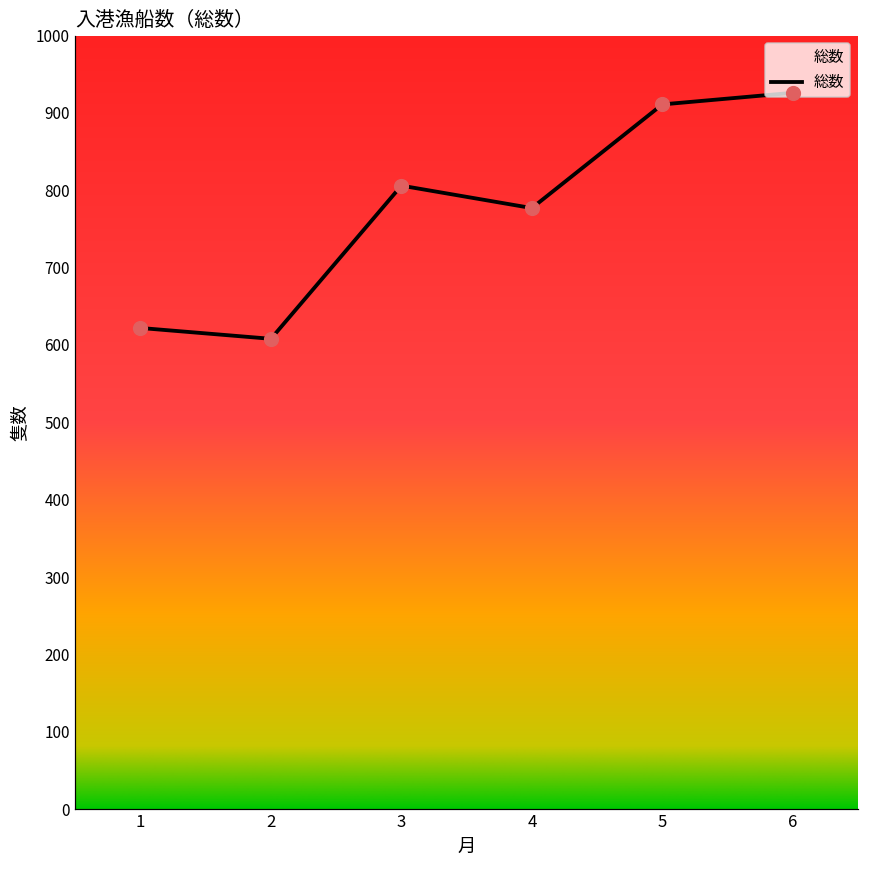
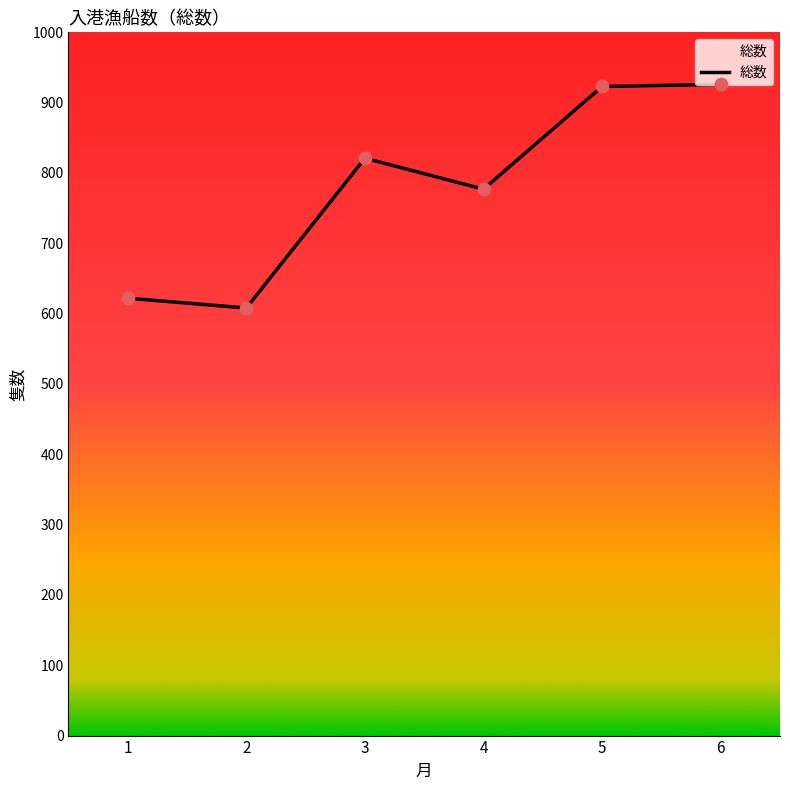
  {
    "1": 620,
    "2": 610,
-   "3": 810,
+   "3": 820,
    "4": 780,
-   "5": 910
+   "5": 920
  }
